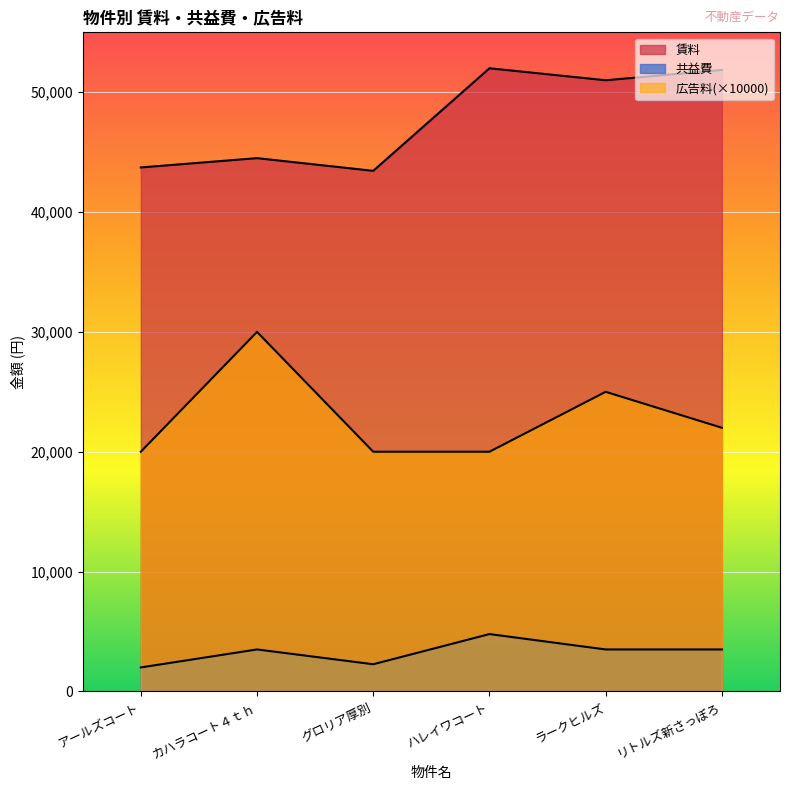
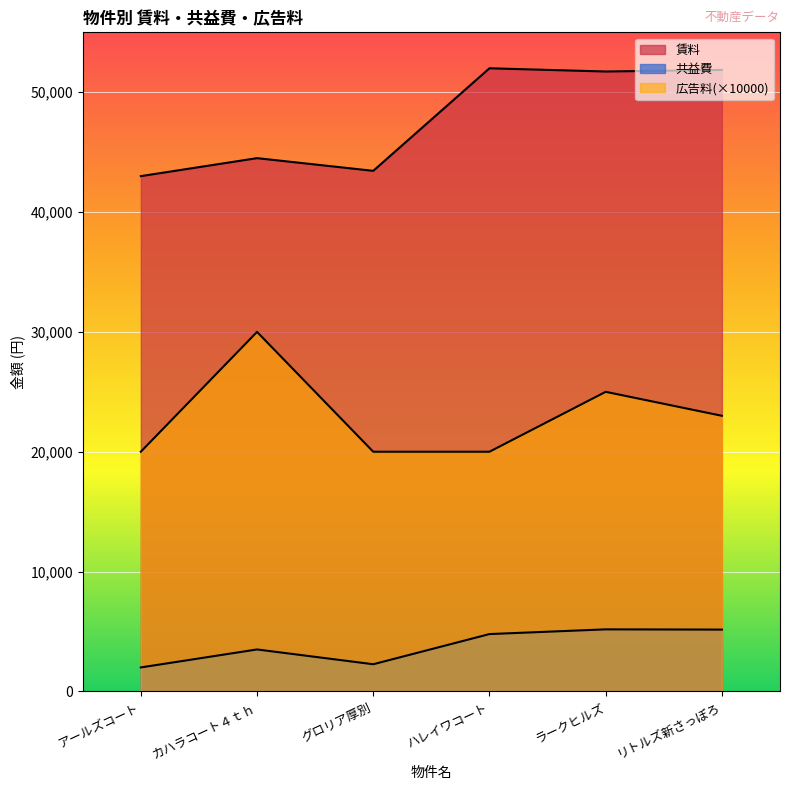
  {
    "賃料": {
-     "アールズコート": "43,700",
+     "アールズコート": "43,000",
      "カハラコート４ｔｈ": "44,500",
      "グロリア厚別": "43,400",
      "ハレイワコート": "52,000",
-     "ラークヒルズ": "51,000"
+     "ラークヒルズ": "51,700"
    },
    "共益費": {
      "アールズコート": "2,000",
      "カハラコート４ｔｈ": "3,500",
      "グロリア厚別": "2,300",
      "ハレイワコート": "4,800",
-     "ラークヒルズ": "3,500",
-     "リトルズ新さっぽろ": "3,500"
+     "ラークヒルズ": "5,200",
+     "リトルズ新さっぽろ": "5,200"
    },
    "広告料(×10000)": {
      "アールズコート": "20,000",
      "カハラコート４ｔｈ": "30,000",
      "グロリア厚別": "20,000",
      "ハレイワコート": "20,000",
      "ラークヒルズ": "25,000",
-     "リトルズ新さっぽろ": "22,000"
+     "リトルズ新さっぽろ": "23,000"
    }
  }
